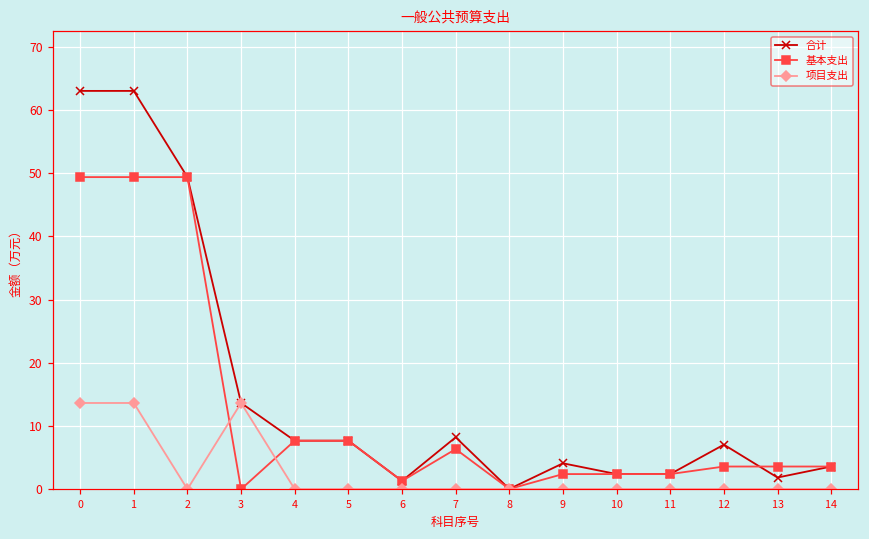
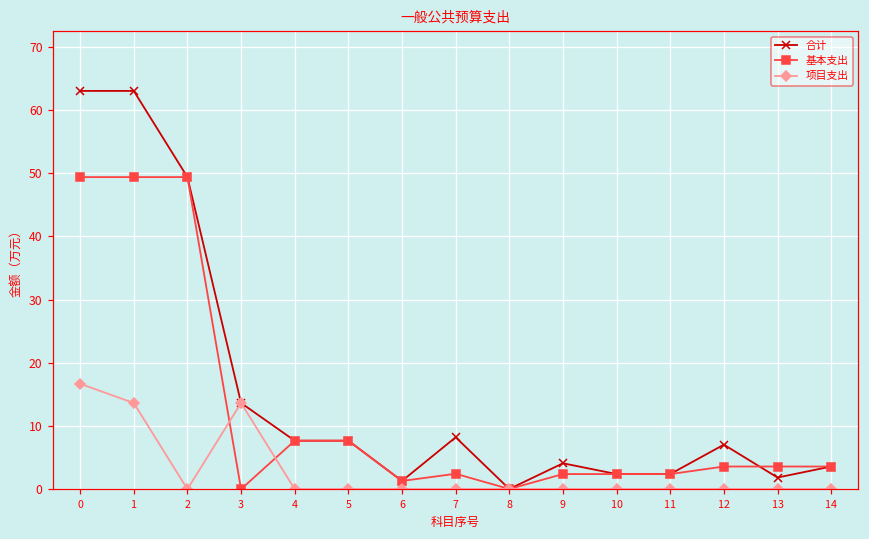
  {
    "合计": {
      "0": 63,
      "1": 63,
      "7": 8,
      "9": 4,
      "12": 7,
      "13": 2
    },
    "基本支出": {
      "0": 49,
      "1": 49,
      "3": 0,
-     "7": 6,
+     "7": 2,
      "9": 2,
      "12": 4,
      "13": 4
    },
    "项目支出": {
-     "0": 14,
+     "0": 17,
      "1": 14,
      "2": 0,
      "4": 0,
      "5": 0,
      "6": 0,
      "7": 0,
      "9": 0,
      "10": 0,
      "11": 0,
      "12": 0,
      "13": 0,
      "14": 0
    }
  }
